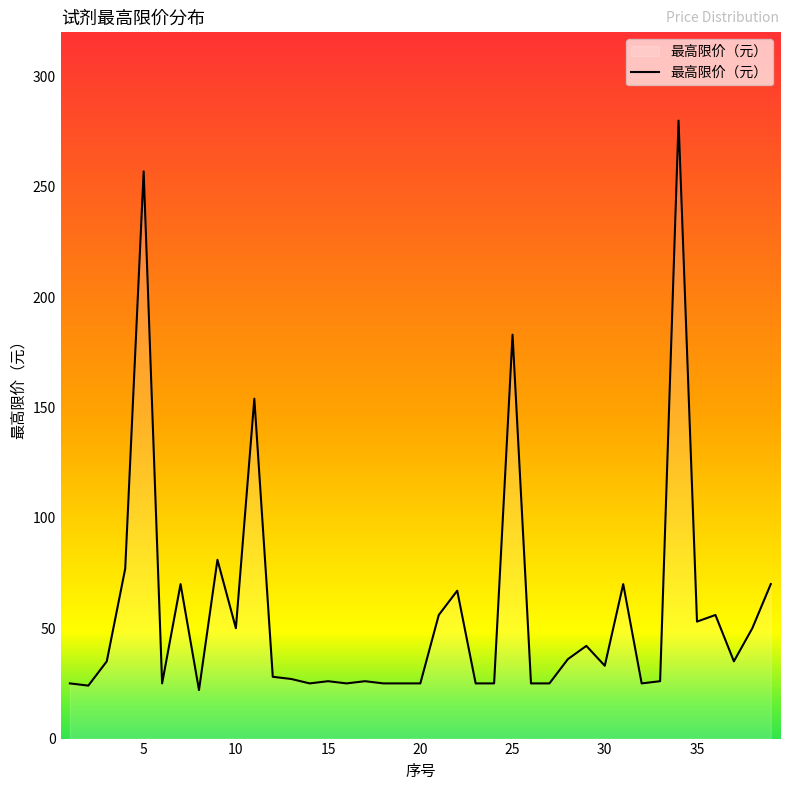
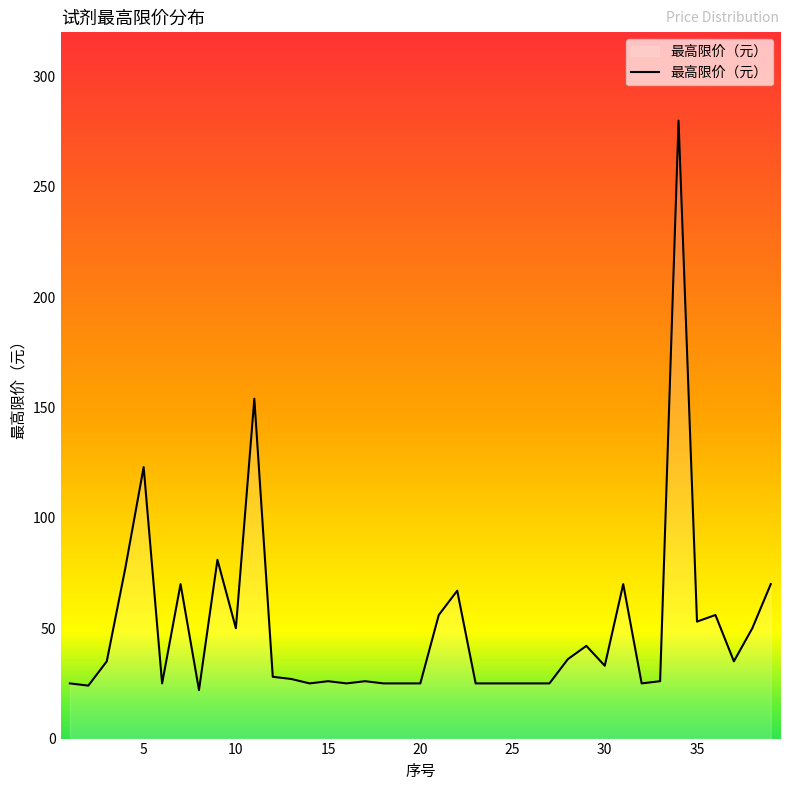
  {
-   "5": 257,
+   "5": 123,
    "10": 50,
    "15": 26,
    "20": 25,
-   "25": 183,
+   "25": 25,
    "30": 33,
    "35": 53
  }
